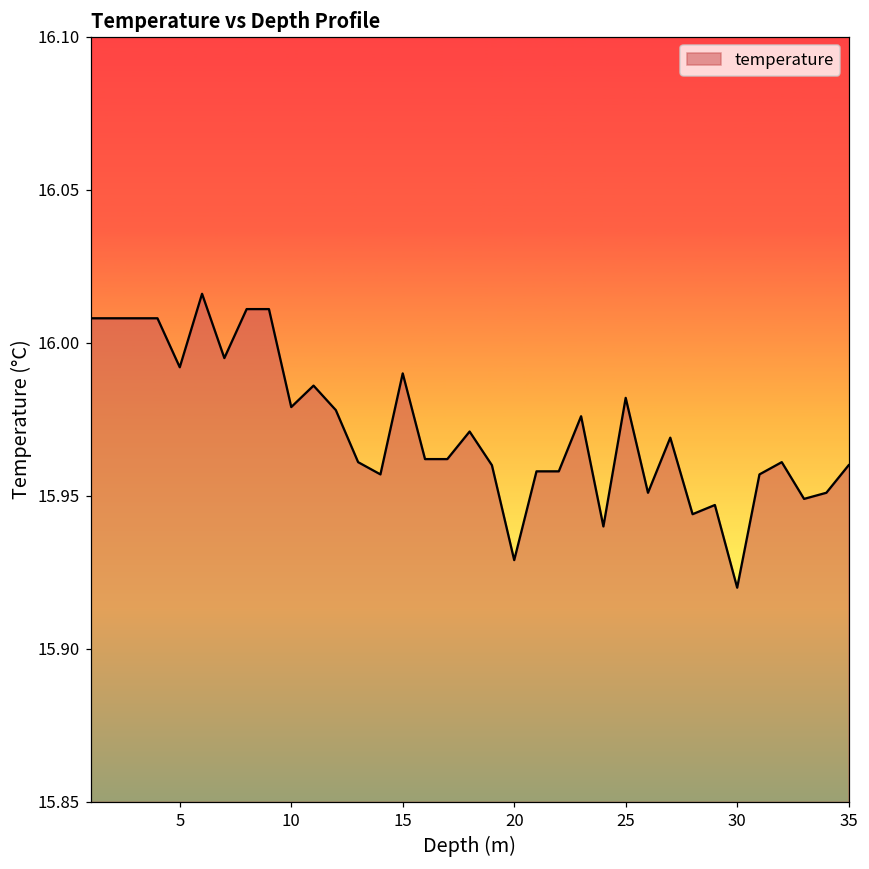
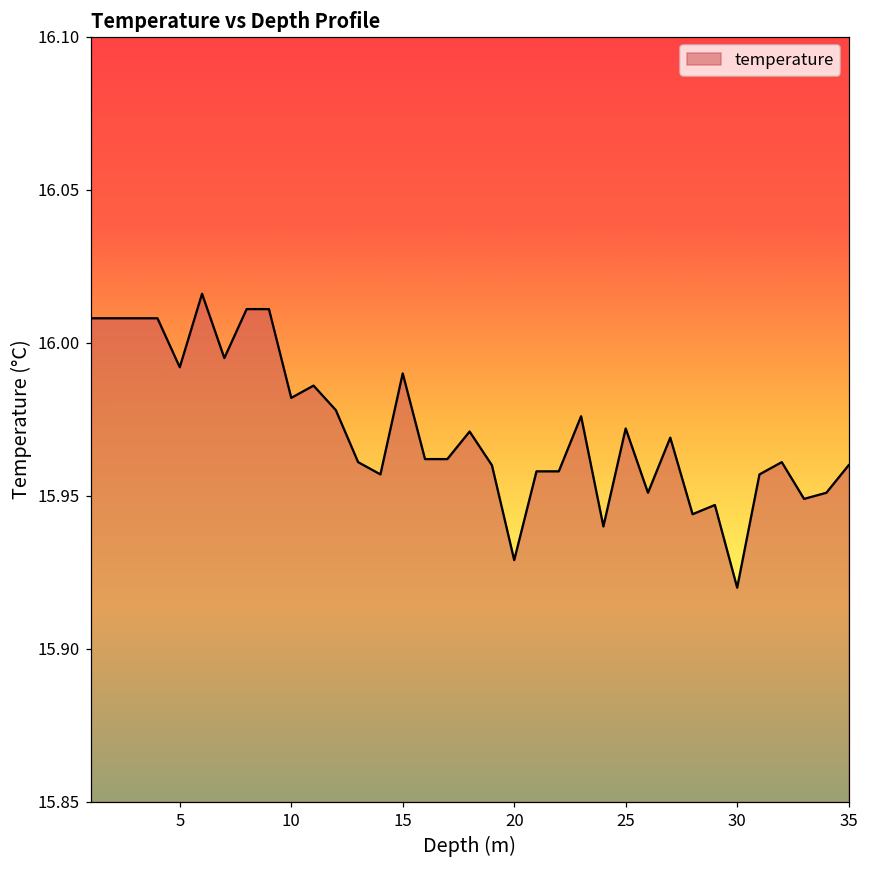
  {
    "5": 15.992,
-   "10": 15.979,
+   "10": 15.982,
    "15": 15.990,
    "20": 15.929,
-   "25": 15.982,
+   "25": 15.972,
    "30": 15.920,
    "35": 15.960
  }
